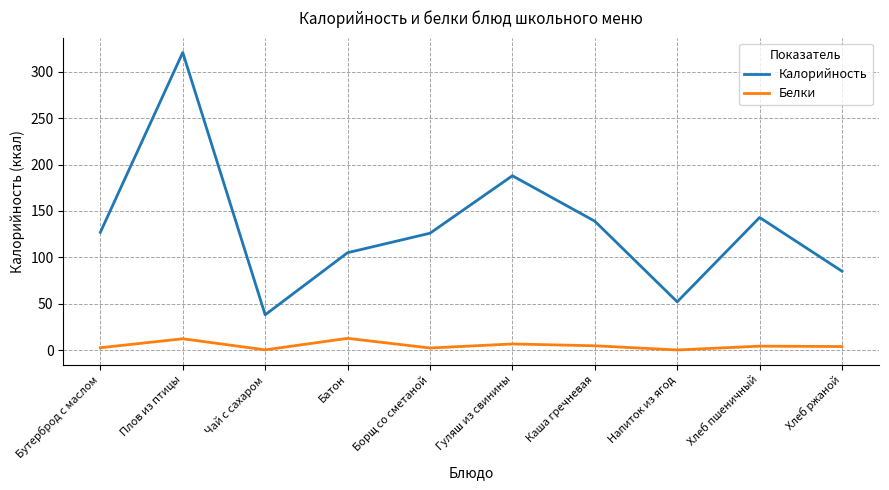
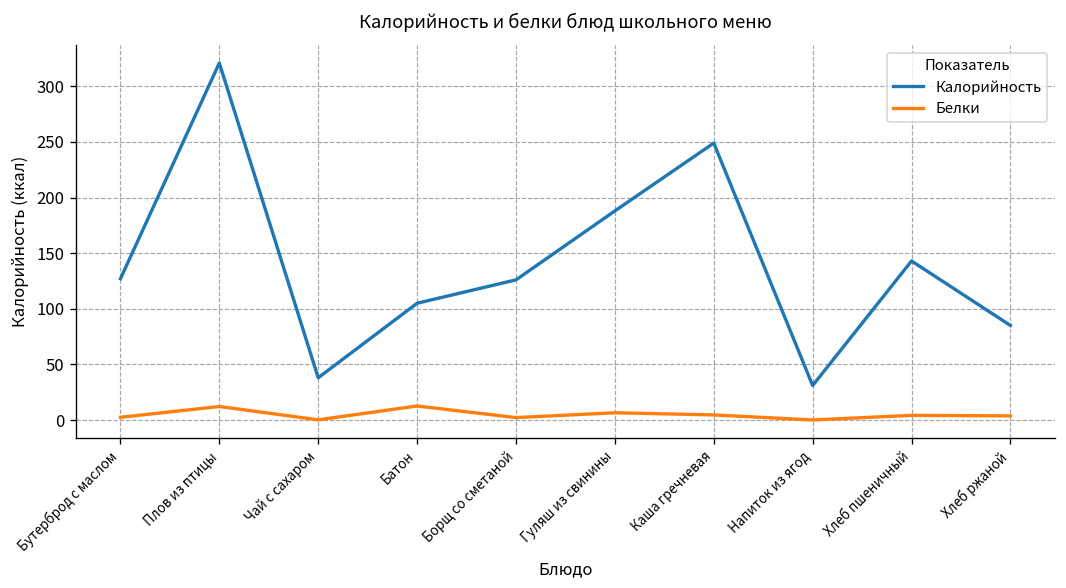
  {
    "Калорийность": {
      "Бутерброд с маслом": 130,
      "Плов из птицы": 320,
      "Чай с сахаром": 40,
      "Батон": 110,
      "Борщ со сметаной": 130,
      "Гуляш из свинины": 190,
-     "Каша гречневая": 140,
-     "Напиток из ягод": 50,
+     "Каша гречневая": 250,
+     "Напиток из ягод": 30,
      "Хлеб пшеничный": 140,
      "Хлеб ржаной": 90
    },
    "Белки": {
      "Бутерброд с маслом": 0,
      "Плов из птицы": 10,
      "Чай с сахаром": 0,
      "Батон": 10,
      "Борщ со сметаной": 0,
      "Гуляш из свинины": 10,
      "Каша гречневая": 0,
      "Напиток из ягод": 0,
      "Хлеб пшеничный": 0,
      "Хлеб ржаной": 0
    }
  }
